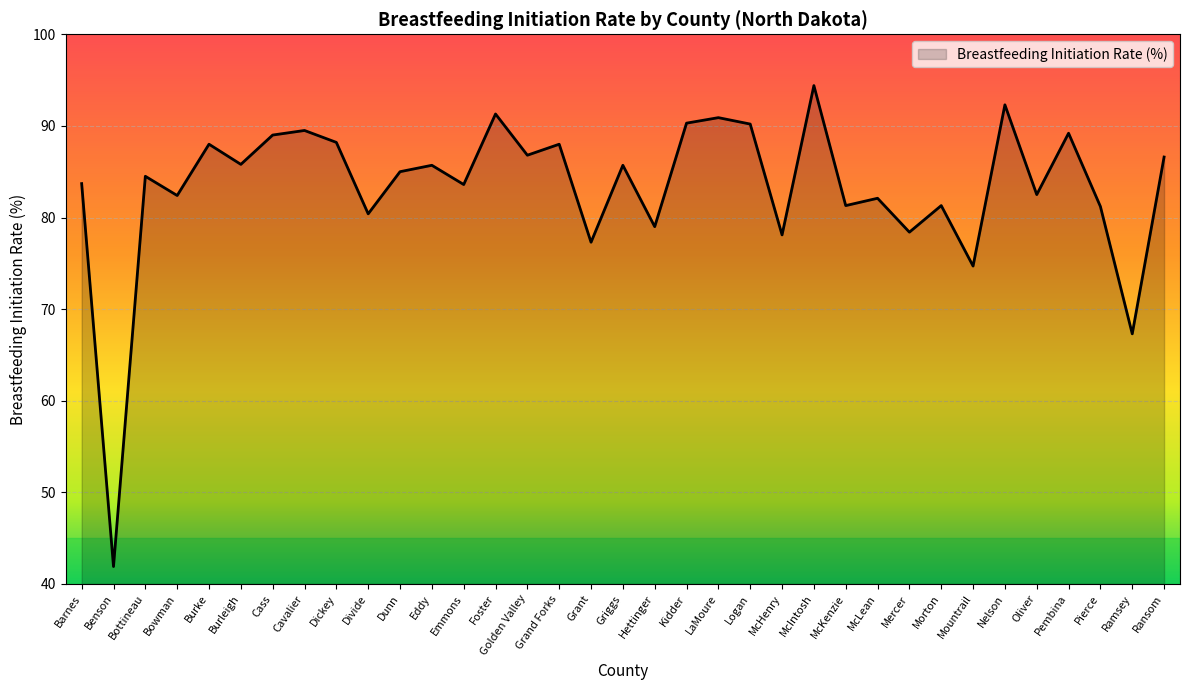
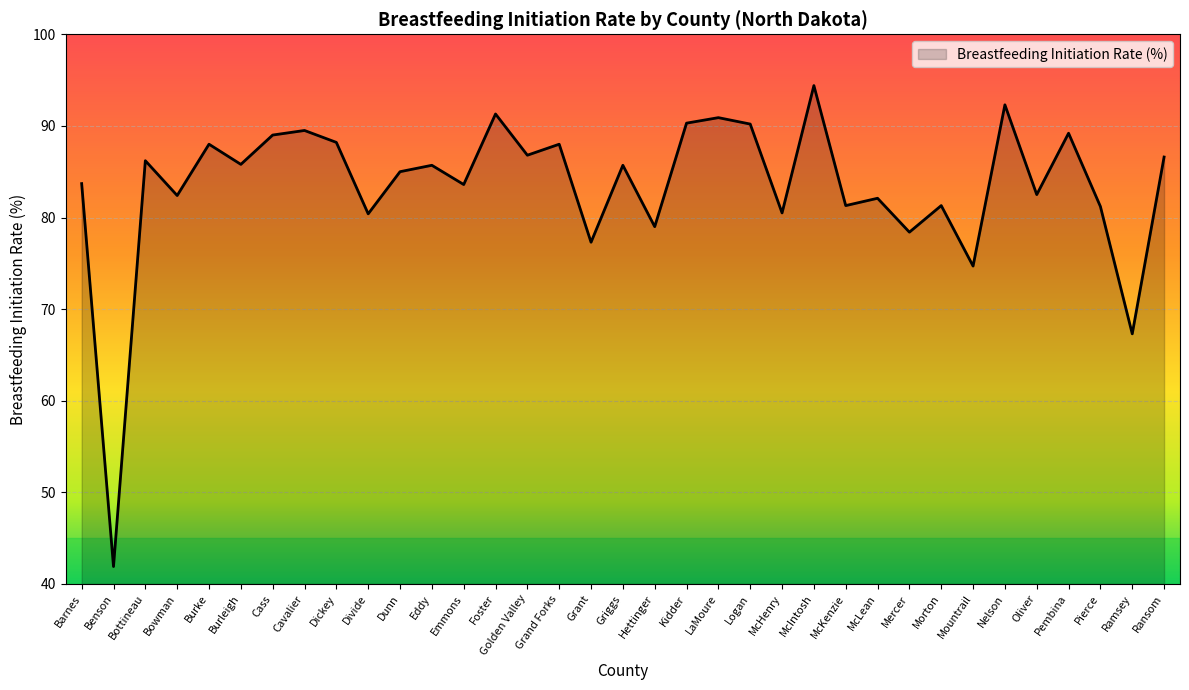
  {
    "Barnes": 84,
    "Benson": 42,
-   "Bottineau": 85,
+   "Bottineau": 86,
    "Bowman": 82,
    "Burke": 88,
    "Burleigh": 86,
    "Cass": 89,
    "Cavalier": 90,
    "Dickey": 88,
    "Divide": 80,
    "Dunn": 85,
    "Eddy": 86,
    "Emmons": 84,
    "Foster": 91,
    "Golden Valley": 87,
    "Grand Forks": 88,
    "Grant": 77,
    "Griggs": 86,
    "Hettinger": 79,
    "Kidder": 90,
    "LaMoure": 91,
    "Logan": 90,
-   "McHenry": 78,
+   "McHenry": 81,
    "McIntosh": 94,
    "McKenzie": 81,
    "McLean": 82,
    "Mercer": 78,
    "Morton": 81,
    "Mountrail": 75,
    "Nelson": 92,
    "Oliver": 83,
    "Pembina": 89,
    "Pierce": 81,
    "Ramsey": 67,
    "Ransom": 87
  }
